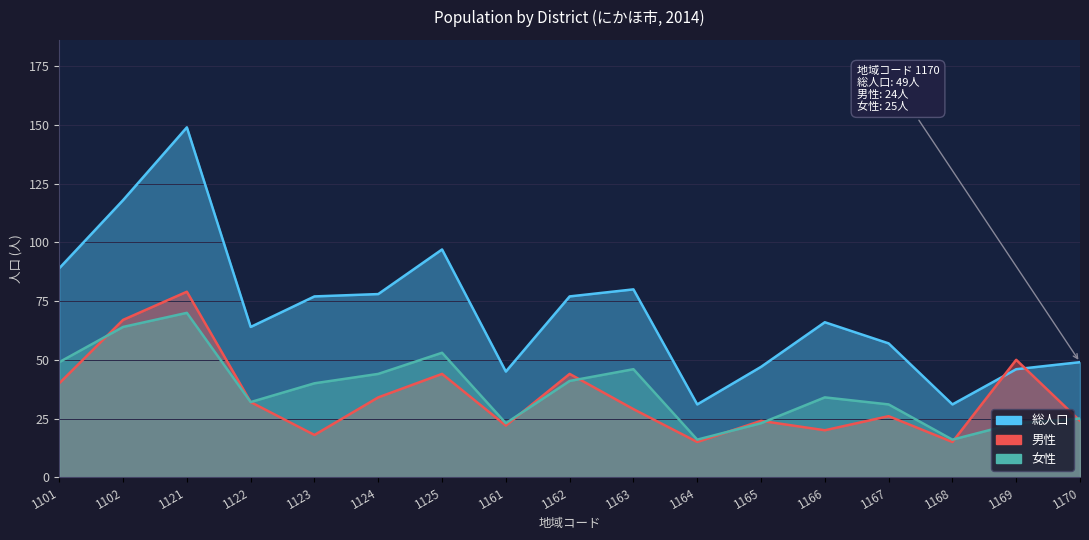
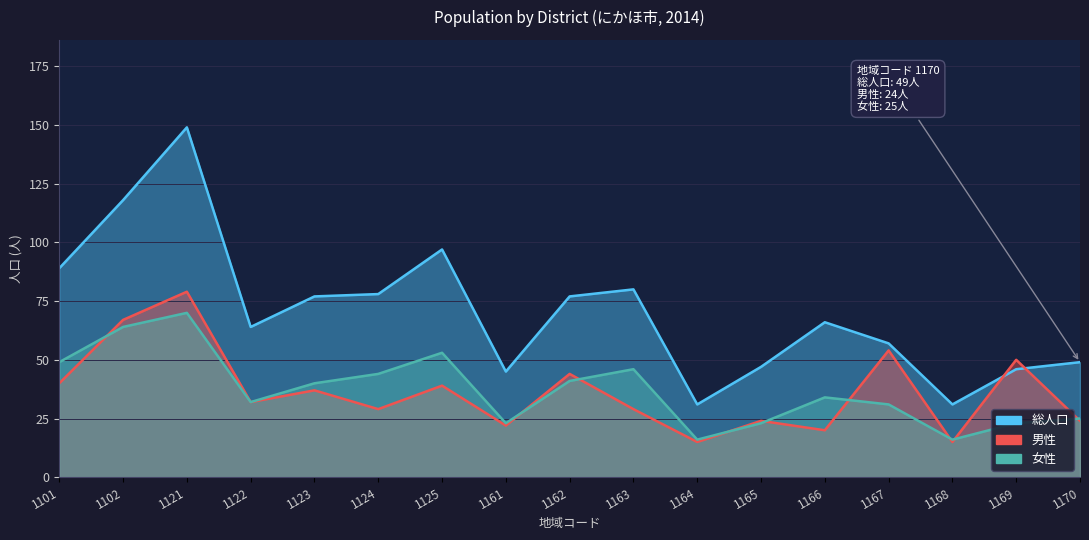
  {
    "男性": {
      "1101": 40,
      "1102": 67,
      "1121": 79,
-     "1123": 18,
-     "1124": 34,
-     "1125": 44,
+     "1123": 37,
+     "1124": 29,
+     "1125": 39,
      "1162": 44,
      "1163": 29,
      "1166": 20,
-     "1167": 26,
+     "1167": 54,
      "1169": 50
    }
  }
